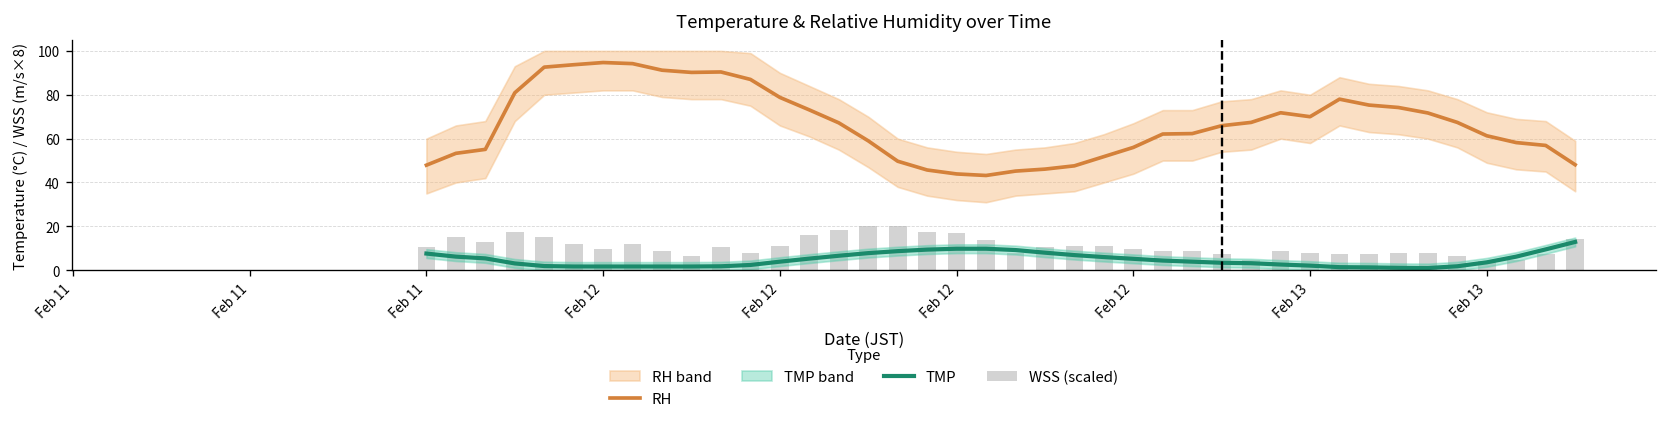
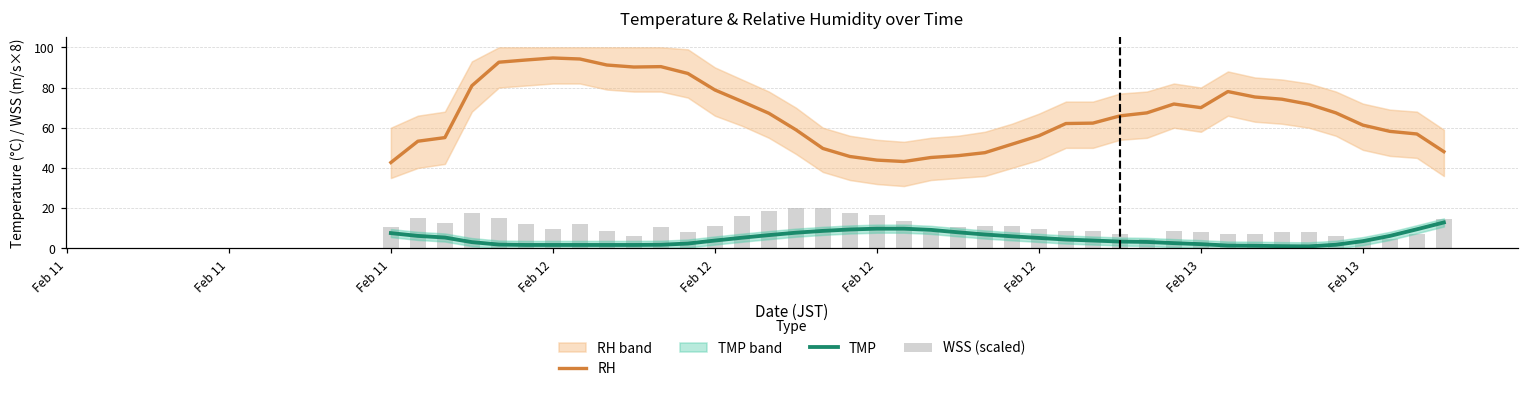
  {
    "RH": {
-     "Feb 11": 48
+     "Feb 11": 43
    },
    "TMP": {
      "Feb 11": 8
    }
  }
